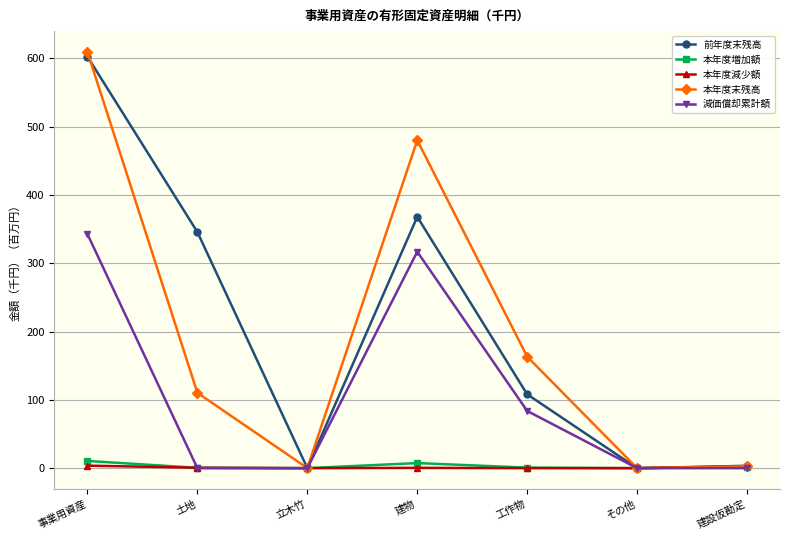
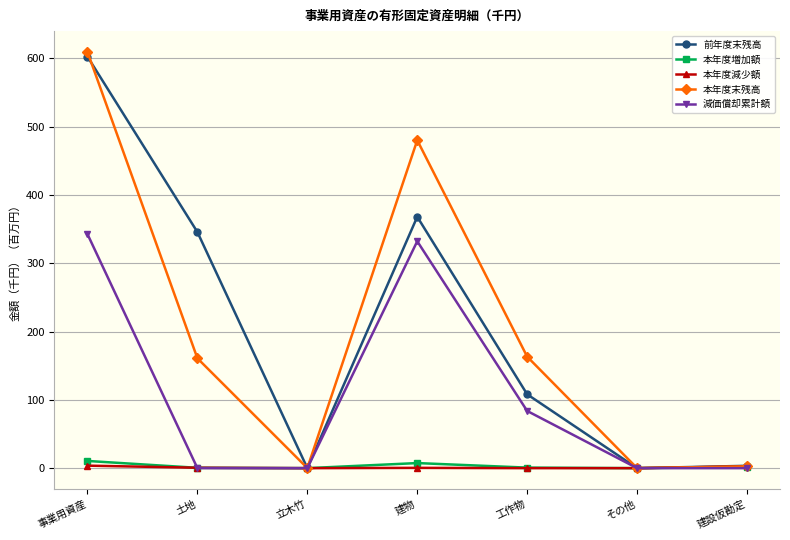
  {
    "前年度末残高": {
      "事業用資産": 600,
      "土地": 350,
      "建物": 370,
      "工作物": 110
    },
    "本年度増加額": {
      "事業用資産": 10,
      "建物": 10
    },
    "本年度減少額": {
      "事業用資産": 0,
      "建物": 0
    },
    "本年度末残高": {
      "事業用資産": 610,
-     "土地": 110,
+     "土地": 160,
      "建物": 480,
      "工作物": 160
    },
    "減価償却累計額": {
      "事業用資産": 340,
-     "建物": 320,
+     "建物": 330,
      "工作物": 80
    }
  }
